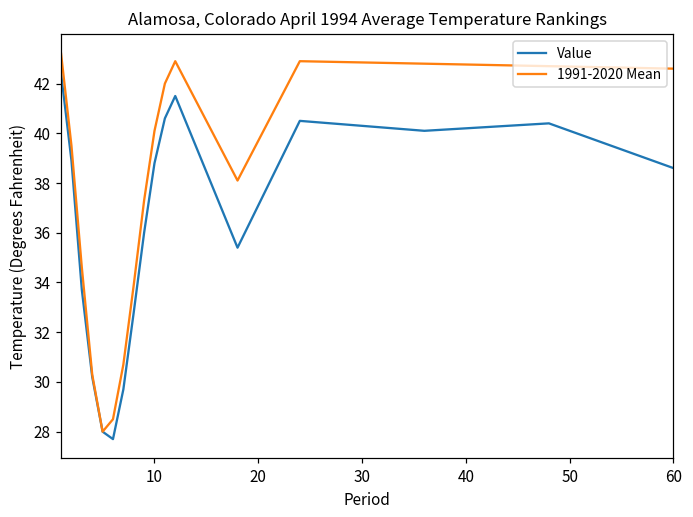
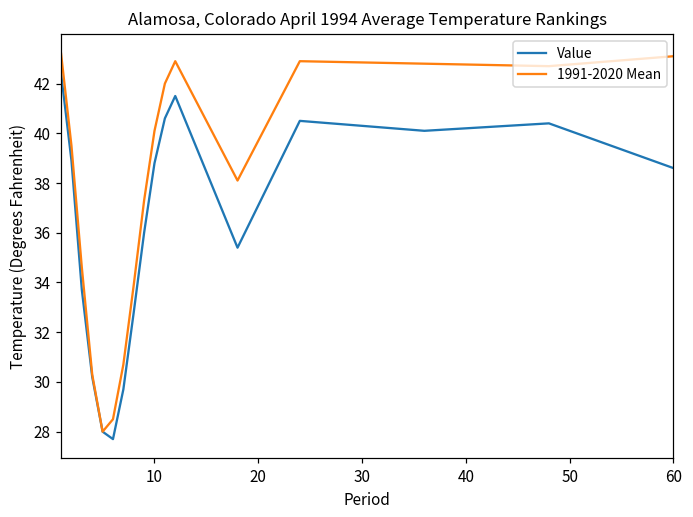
  {
    "Value": {
      "10": 38.8,
      "60": 38.6
    },
    "1991-2020 Mean": {
      "10": 40.1,
-     "60": 42.6
+     "60": 43.1
    }
  }
